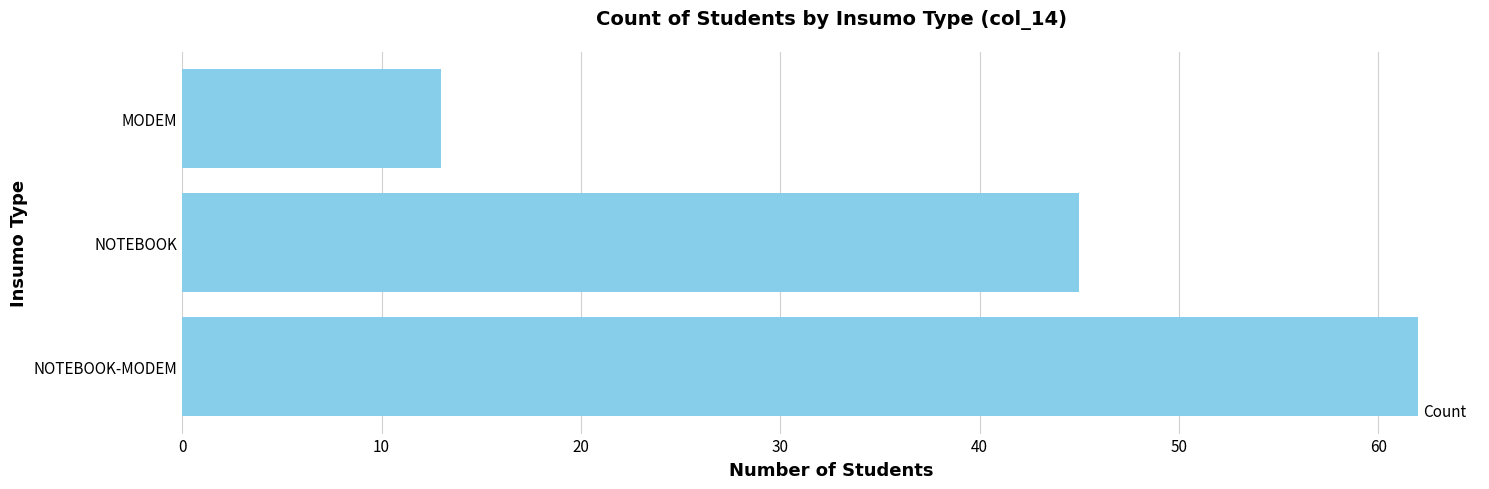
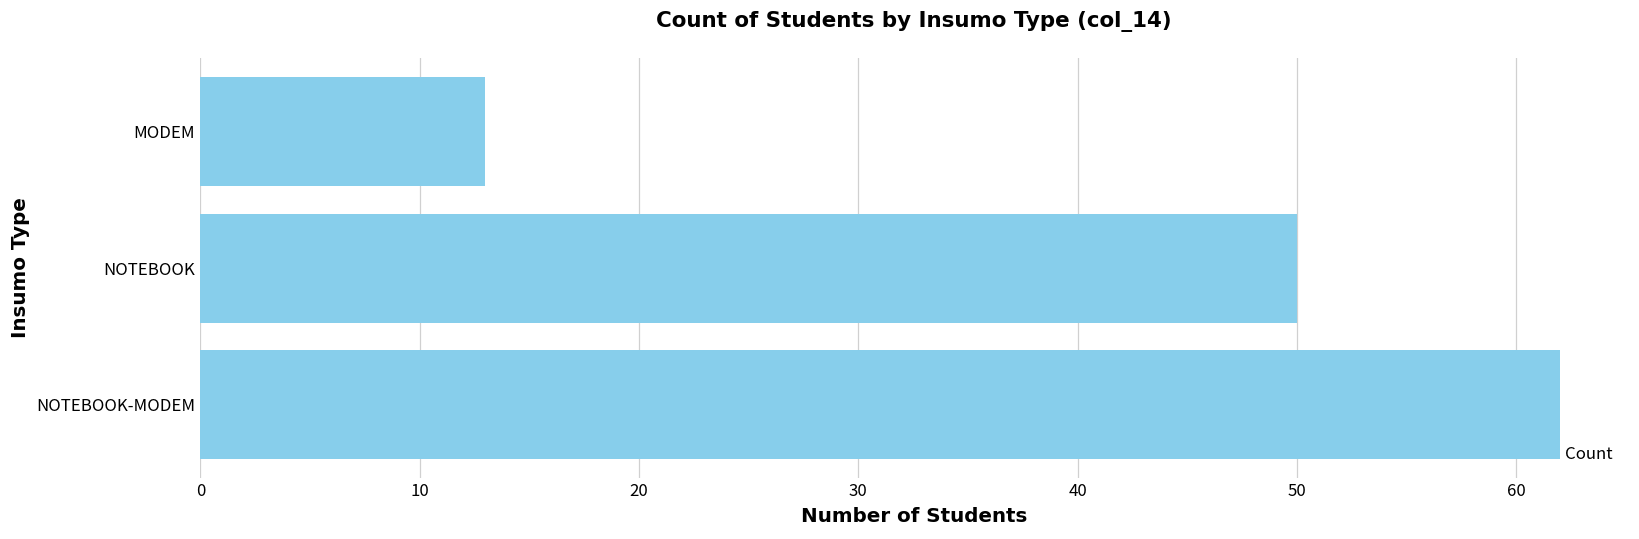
  {
    "MODEM": 13,
-   "NOTEBOOK": 45,
+   "NOTEBOOK": 50,
    "NOTEBOOK-MODEM": 62
  }
